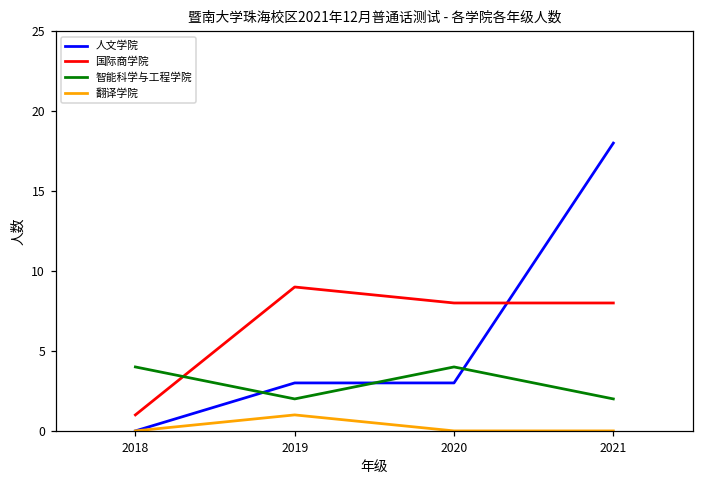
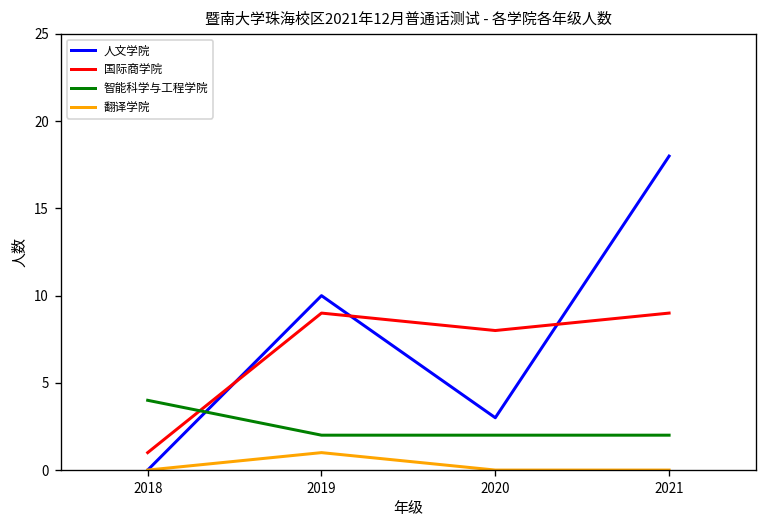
  {
    "人文学院": {
-     "2019": 3,
+     "2019": 10,
      "2020": 3,
      "2021": 18
    },
    "国际商学院": {
      "2018": 1,
      "2019": 9,
      "2020": 8,
-     "2021": 8
+     "2021": 9
    },
    "智能科学与工程学院": {
      "2018": 4,
      "2019": 2,
-     "2020": 4,
+     "2020": 2,
      "2021": 2
    },
    "翻译学院": {
      "2019": 1,
      "2020": 0,
      "2021": 0
    }
  }
